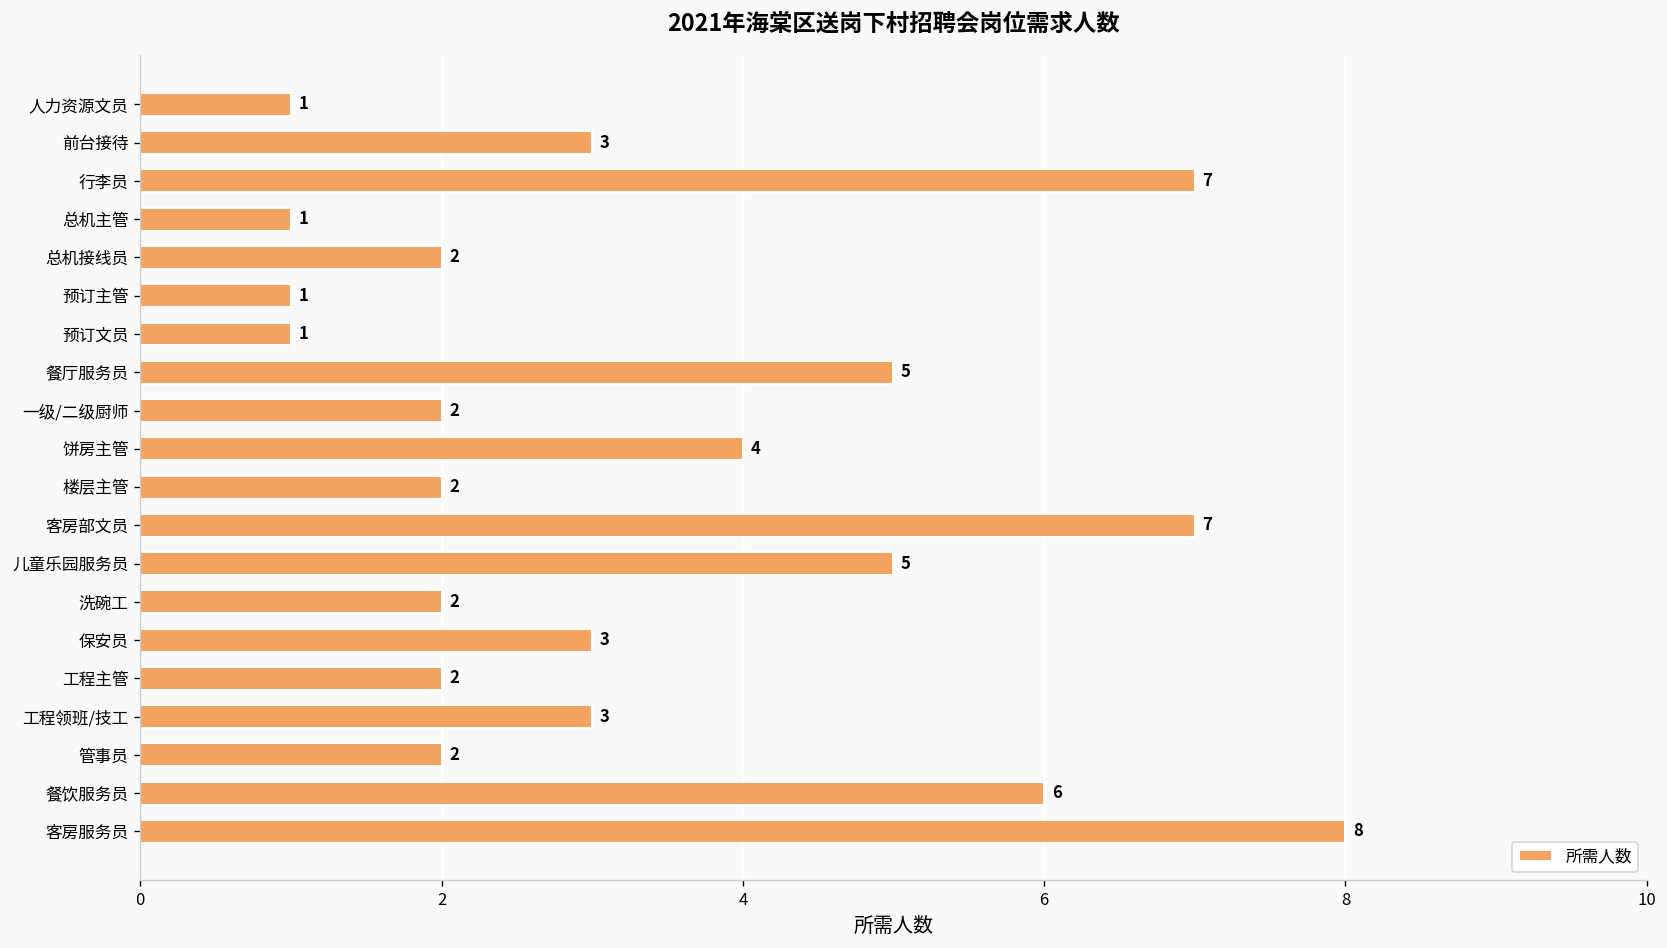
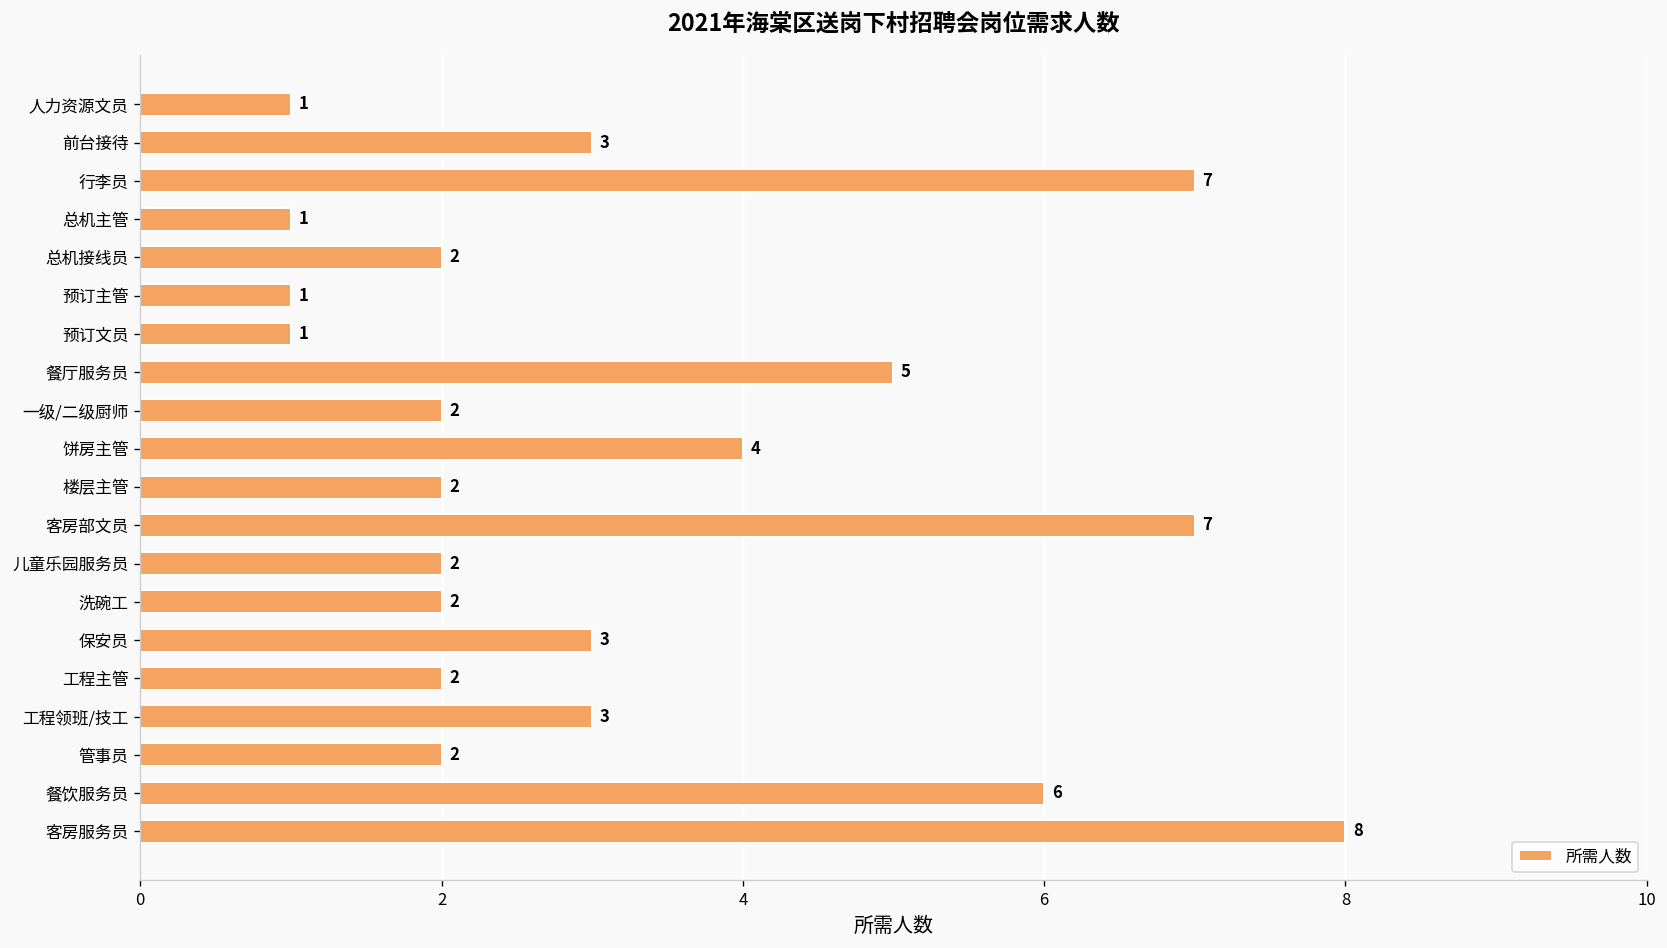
  {
    "人力资源文员": 1,
    "前台接待": 3,
    "行李员": 7,
    "总机主管": 1,
    "总机接线员": 2,
    "预订主管": 1,
    "预订文员": 1,
    "餐厅服务员": 5,
    "一级/二级厨师": 2,
    "饼房主管": 4,
    "楼层主管": 2,
    "客房部文员": 7,
-   "儿童乐园服务员": 5,
+   "儿童乐园服务员": 2,
    "洗碗工": 2,
    "保安员": 3,
    "工程主管": 2,
    "工程领班/技工": 3,
    "管事员": 2,
    "餐饮服务员": 6,
    "客房服务员": 8
  }
